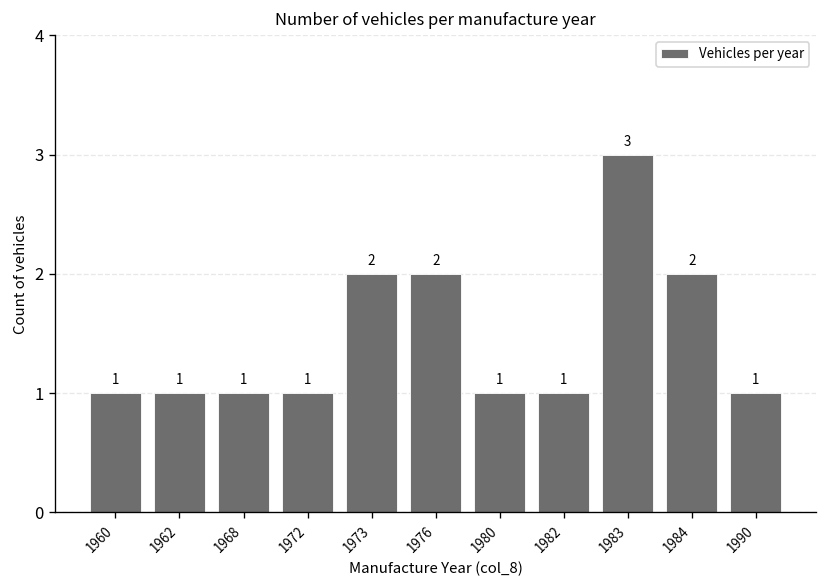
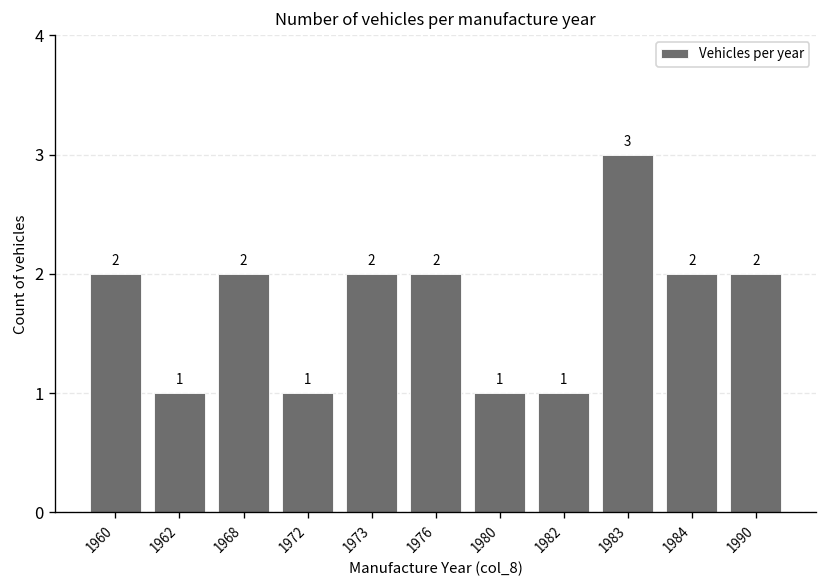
  {
-   "1960": 1,
+   "1960": 2,
    "1962": 1,
-   "1968": 1,
+   "1968": 2,
    "1972": 1,
    "1973": 2,
    "1976": 2,
    "1980": 1,
    "1982": 1,
    "1983": 3,
    "1984": 2,
-   "1990": 1
+   "1990": 2
  }
